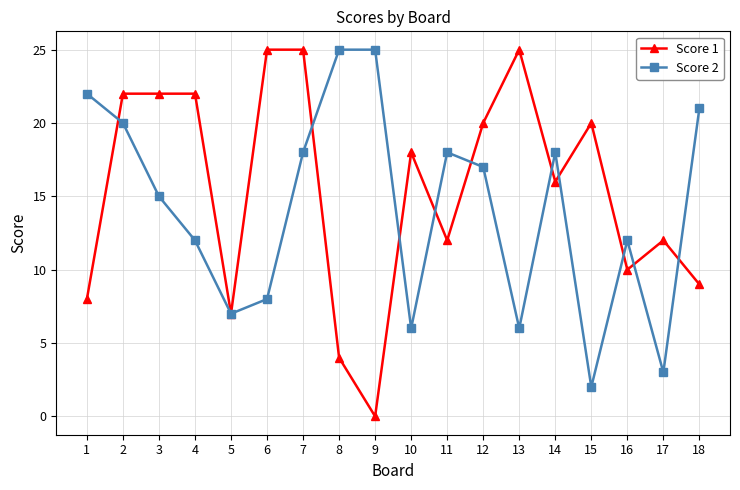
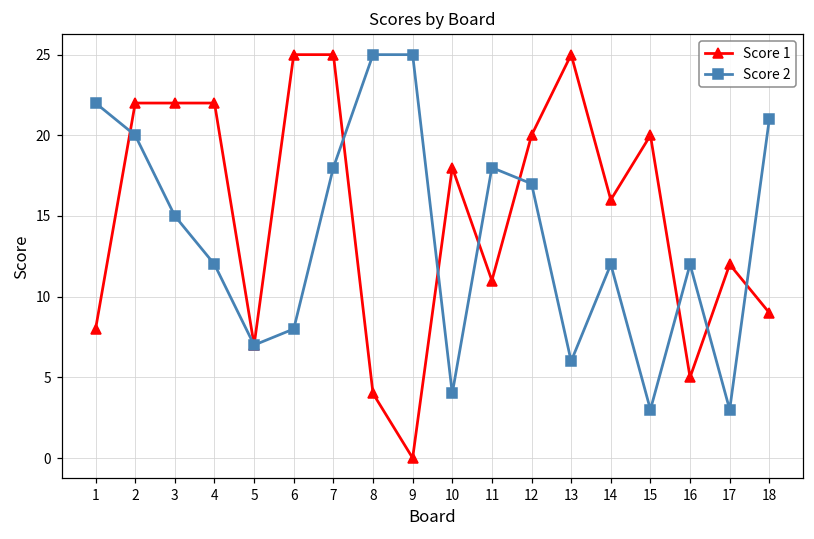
  {
    "Score 1": {
      "1": 8,
      "2": 22,
      "3": 22,
      "4": 22,
      "6": 25,
      "7": 25,
      "8": 4,
      "9": 0,
      "10": 18,
-     "11": 12,
+     "11": 11,
      "12": 20,
      "13": 25,
      "14": 16,
      "15": 20,
-     "16": 10,
+     "16": 5,
      "17": 12,
      "18": 9
    },
    "Score 2": {
      "1": 22,
      "2": 20,
      "3": 15,
      "4": 12,
      "6": 8,
      "7": 18,
      "8": 25,
      "9": 25,
-     "10": 6,
+     "10": 4,
      "11": 18,
      "12": 17,
      "13": 6,
-     "14": 18,
-     "15": 2,
+     "14": 12,
+     "15": 3,
      "16": 12,
      "17": 3,
      "18": 21
    }
  }
